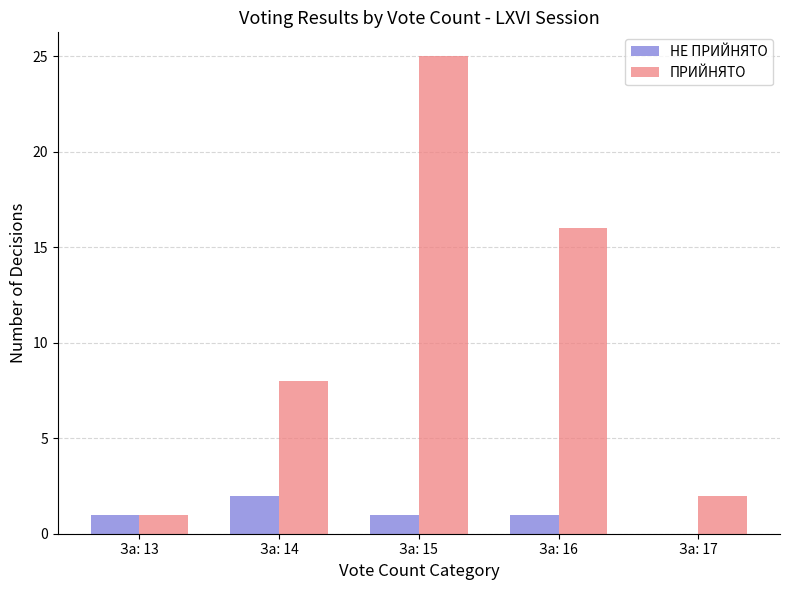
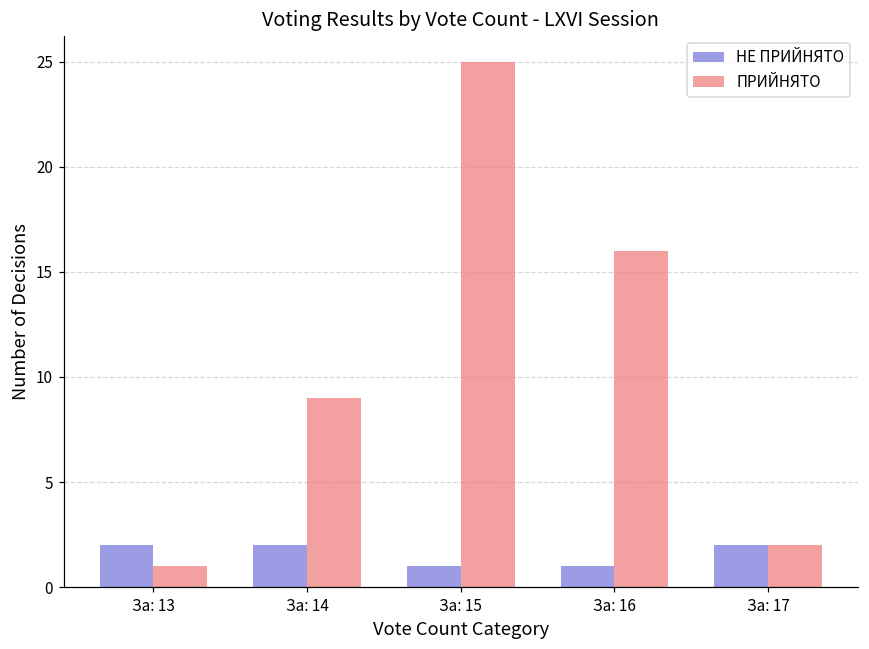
  {
    "НЕ ПРИЙНЯТО": {
-     "За: 13": 1,
+     "За: 13": 2,
      "За: 14": 2,
      "За: 15": 1,
      "За: 16": 1,
-     "За: 17": 0
+     "За: 17": 2
    },
    "ПРИЙНЯТО": {
      "За: 13": 1,
-     "За: 14": 8,
+     "За: 14": 9,
      "За: 15": 25,
      "За: 16": 16,
      "За: 17": 2
    }
  }
